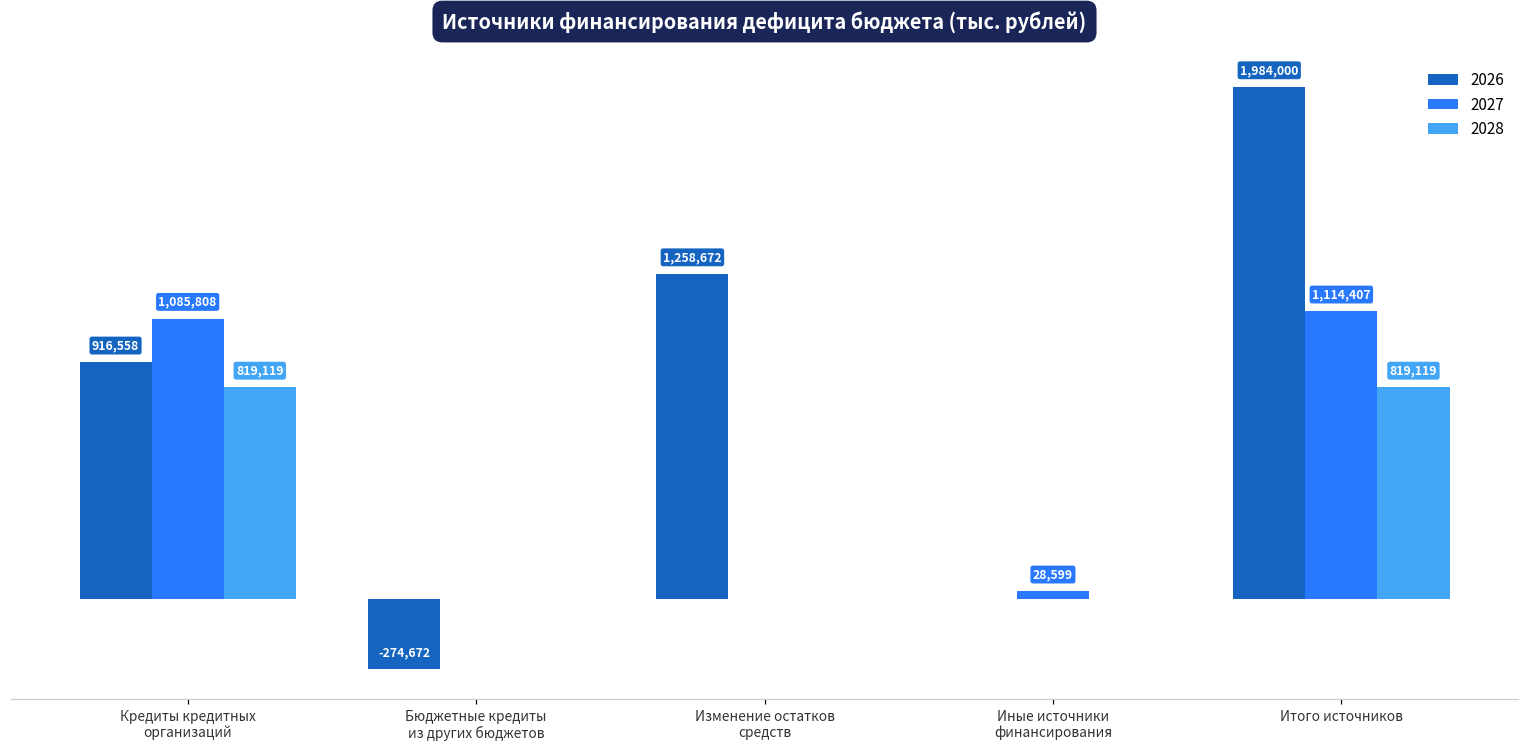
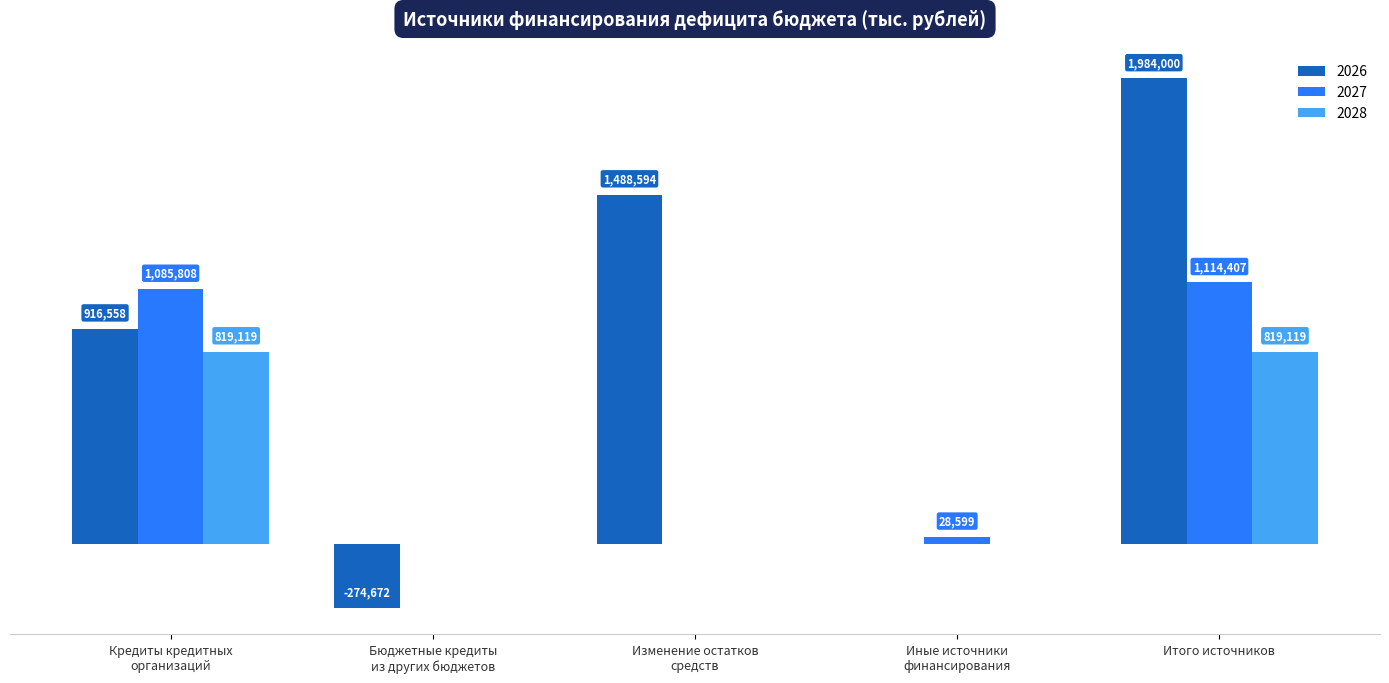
  {
    "2026": {
-     "Изменение остатков средств": "1,258,672"
+     "Изменение остатков средств": "1,488,594"
    }
  }
